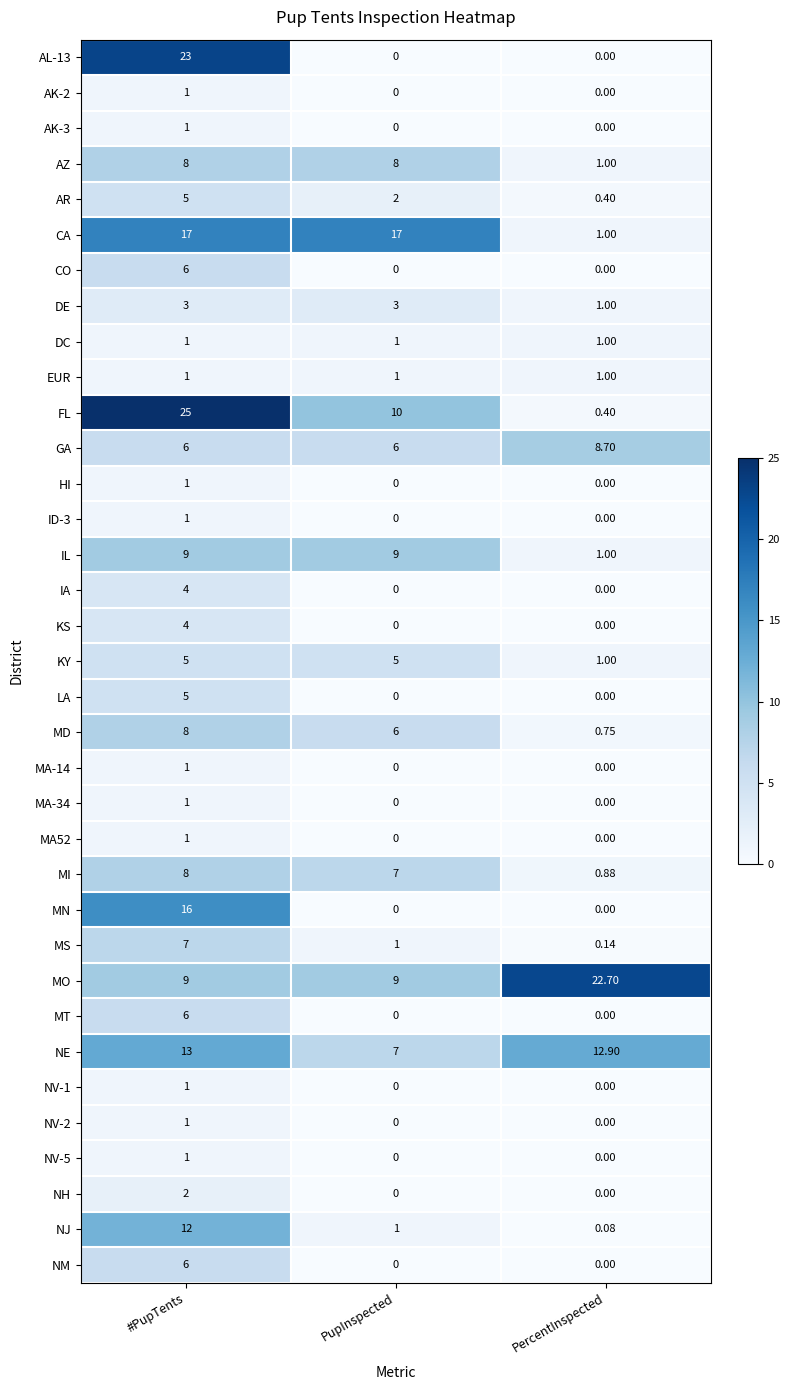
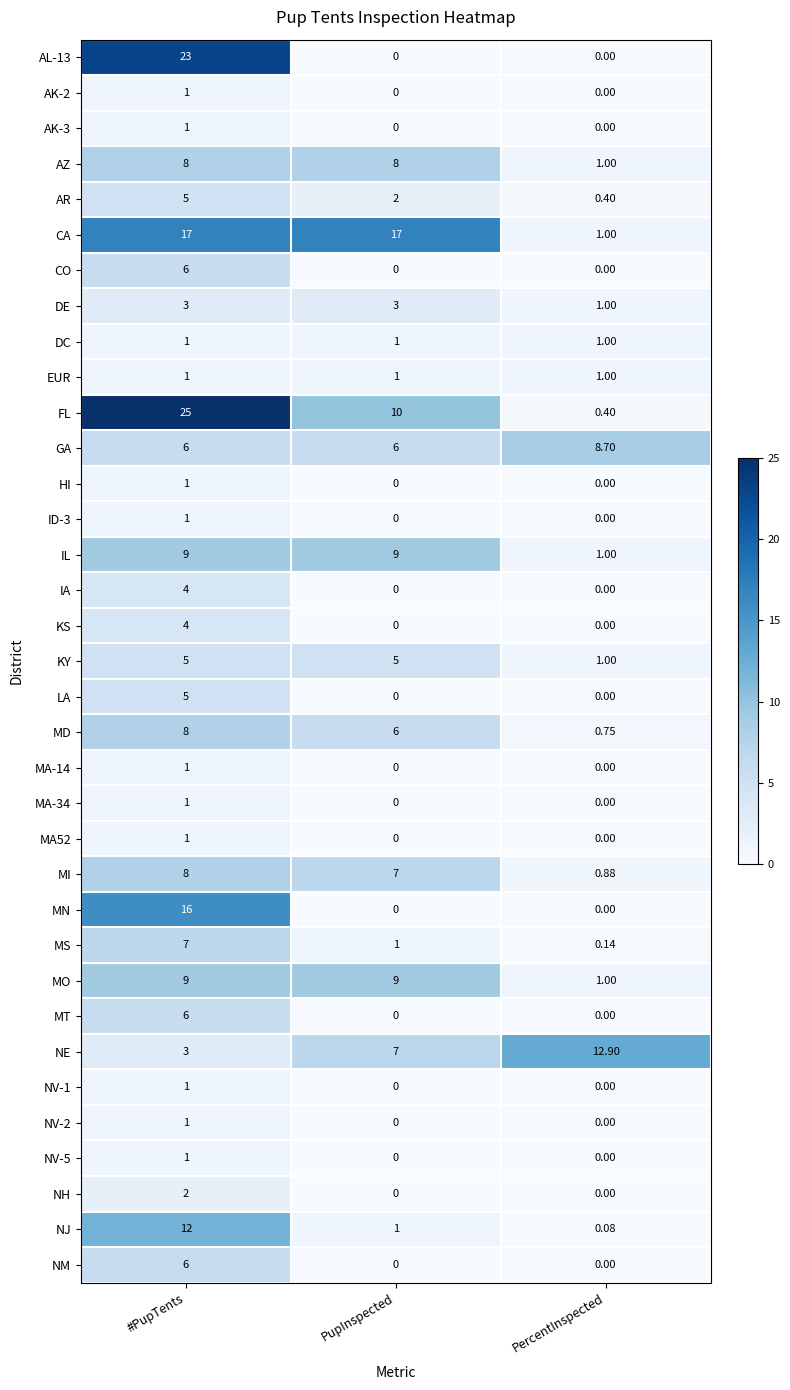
  {
    "AL-13": {
      "#PupTents": 23,
      "PupInspected": 0,
      "PercentInspected": 0.00
    },
    "AK-2": {
      "#PupTents": 1,
      "PupInspected": 0,
      "PercentInspected": 0.00
    },
    "AK-3": {
      "#PupTents": 1,
      "PupInspected": 0,
      "PercentInspected": 0.00
    },
    "AZ": {
      "#PupTents": 8,
      "PupInspected": 8,
      "PercentInspected": 1.00
    },
    "AR": {
      "#PupTents": 5,
      "PupInspected": 2,
      "PercentInspected": 0.40
    },
    "CA": {
      "#PupTents": 17,
      "PupInspected": 17,
      "PercentInspected": 1.00
    },
    "CO": {
      "#PupTents": 6,
      "PupInspected": 0,
      "PercentInspected": 0.00
    },
    "DE": {
      "#PupTents": 3,
      "PupInspected": 3,
      "PercentInspected": 1.00
    },
    "DC": {
      "#PupTents": 1,
      "PupInspected": 1,
      "PercentInspected": 1.00
    },
    "EUR": {
      "#PupTents": 1,
      "PupInspected": 1,
      "PercentInspected": 1.00
    },
    "FL": {
      "#PupTents": 25,
      "PupInspected": 10,
      "PercentInspected": 0.40
    },
    "GA": {
      "#PupTents": 6,
      "PupInspected": 6,
      "PercentInspected": 8.70
    },
    "HI": {
      "#PupTents": 1,
      "PupInspected": 0,
      "PercentInspected": 0.00
    },
    "ID-3": {
      "#PupTents": 1,
      "PupInspected": 0,
      "PercentInspected": 0.00
    },
    "IL": {
      "#PupTents": 9,
      "PupInspected": 9,
      "PercentInspected": 1.00
    },
    "IA": {
      "#PupTents": 4,
      "PupInspected": 0,
      "PercentInspected": 0.00
    },
    "KS": {
      "#PupTents": 4,
      "PupInspected": 0,
      "PercentInspected": 0.00
    },
    "KY": {
      "#PupTents": 5,
      "PupInspected": 5,
      "PercentInspected": 1.00
    },
    "LA": {
      "#PupTents": 5,
      "PupInspected": 0,
      "PercentInspected": 0.00
    },
    "MD": {
      "#PupTents": 8,
      "PupInspected": 6,
      "PercentInspected": 0.75
    },
    "MA-14": {
      "#PupTents": 1,
      "PupInspected": 0,
      "PercentInspected": 0.00
    },
    "MA-34": {
      "#PupTents": 1,
      "PupInspected": 0,
      "PercentInspected": 0.00
    },
    "MA52": {
      "#PupTents": 1,
      "PupInspected": 0,
      "PercentInspected": 0.00
    },
    "MI": {
      "#PupTents": 8,
      "PupInspected": 7,
      "PercentInspected": 0.88
    },
    "MN": {
      "#PupTents": 16,
      "PupInspected": 0,
      "PercentInspected": 0.00
    },
    "MS": {
      "#PupTents": 7,
      "PupInspected": 1,
      "PercentInspected": 0.14
    },
    "MO": {
      "#PupTents": 9,
      "PupInspected": 9,
-     "PercentInspected": 22.70
+     "PercentInspected": 1.00
    },
    "MT": {
      "#PupTents": 6,
      "PupInspected": 0,
      "PercentInspected": 0.00
    },
    "NE": {
-     "#PupTents": 13,
+     "#PupTents": 3,
      "PupInspected": 7,
      "PercentInspected": 12.90
    },
    "NV-1": {
      "#PupTents": 1,
      "PupInspected": 0,
      "PercentInspected": 0.00
    },
    "NV-2": {
      "#PupTents": 1,
      "PupInspected": 0,
      "PercentInspected": 0.00
    },
    "NV-5": {
      "#PupTents": 1,
      "PupInspected": 0,
      "PercentInspected": 0.00
    },
    "NH": {
      "#PupTents": 2,
      "PupInspected": 0,
      "PercentInspected": 0.00
    },
    "NJ": {
      "#PupTents": 12,
      "PupInspected": 1,
      "PercentInspected": 0.08
    },
    "NM": {
      "#PupTents": 6,
      "PupInspected": 0,
      "PercentInspected": 0.00
    }
  }
